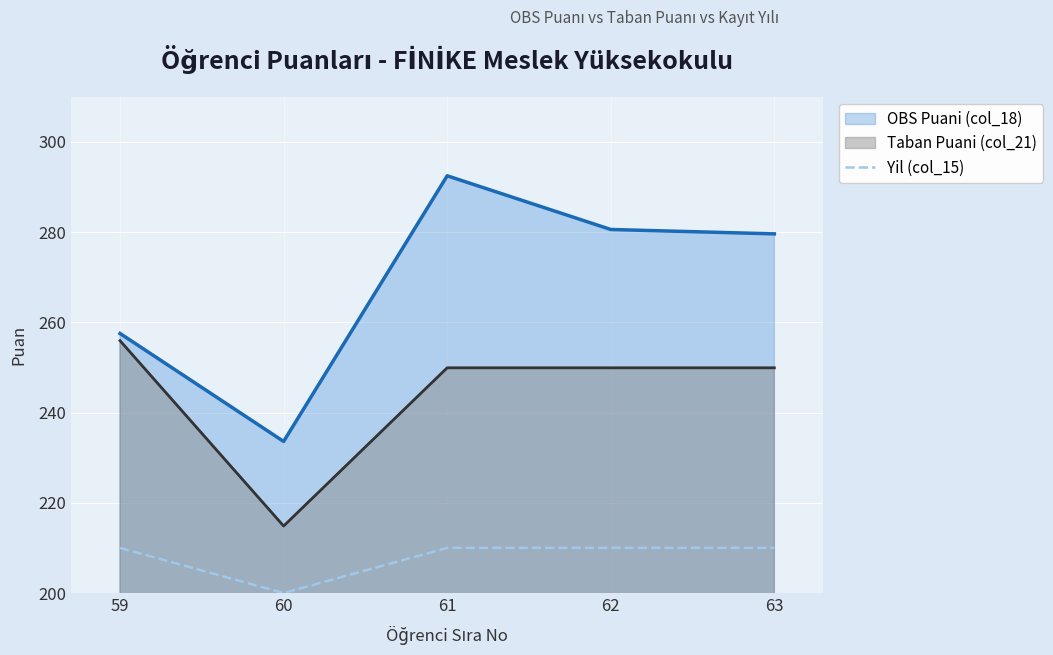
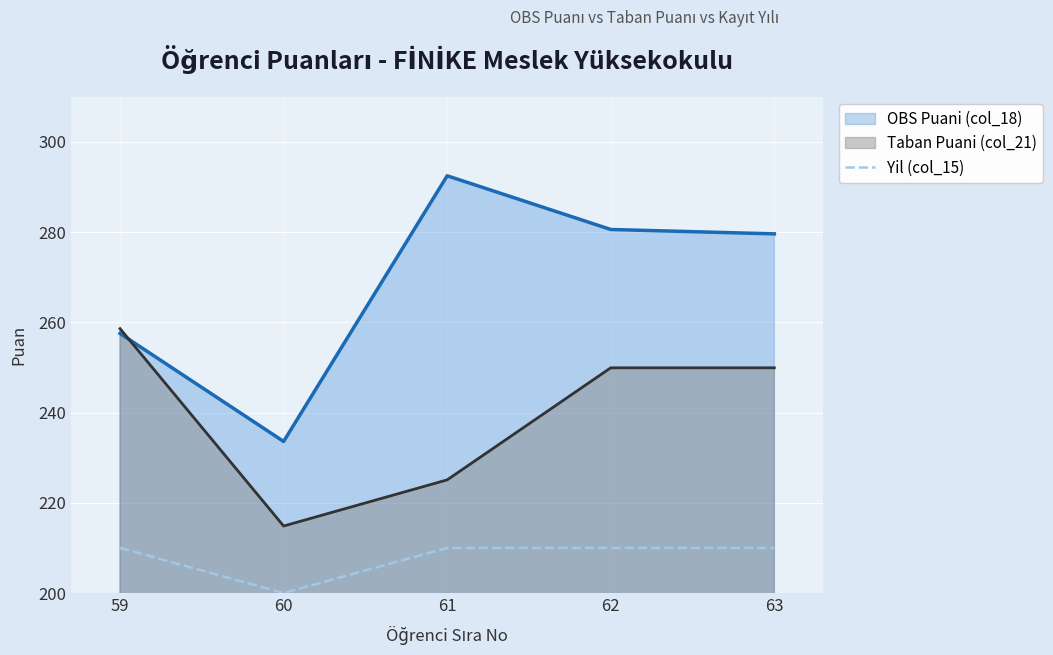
  {
    "Taban Puani (col_21)": {
-     "59": 256,
+     "59": 259,
      "60": 215,
-     "61": 250,
+     "61": 225,
      "62": 250,
      "63": 250
    }
  }
